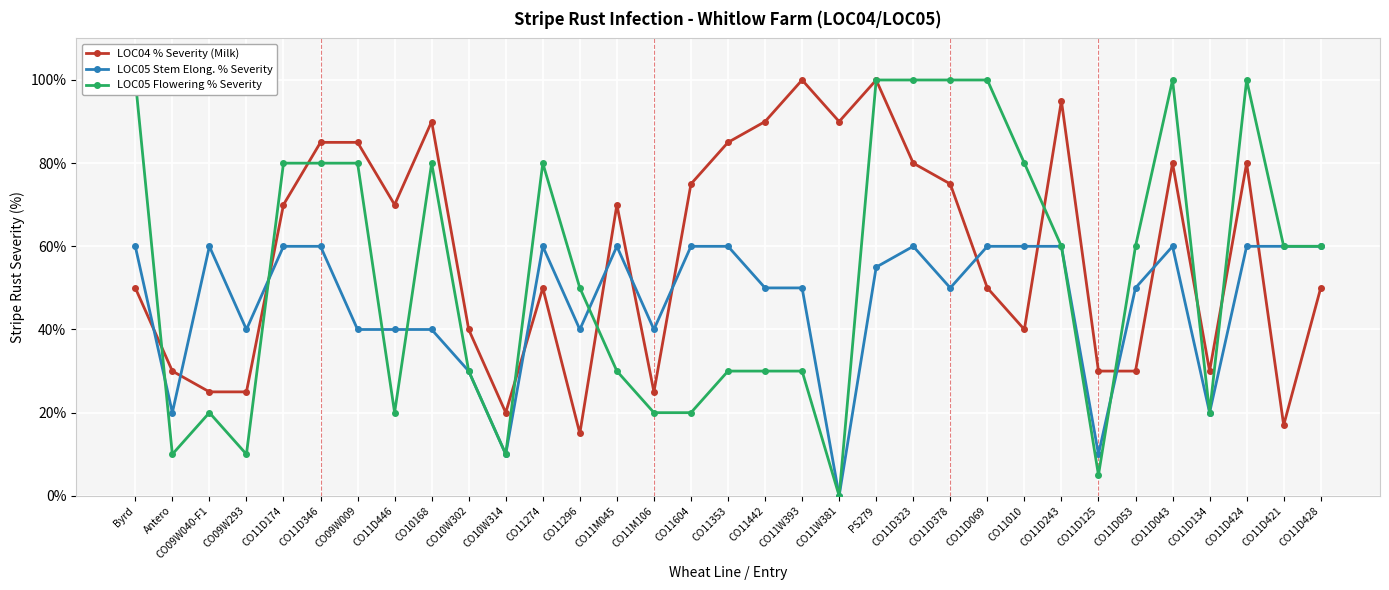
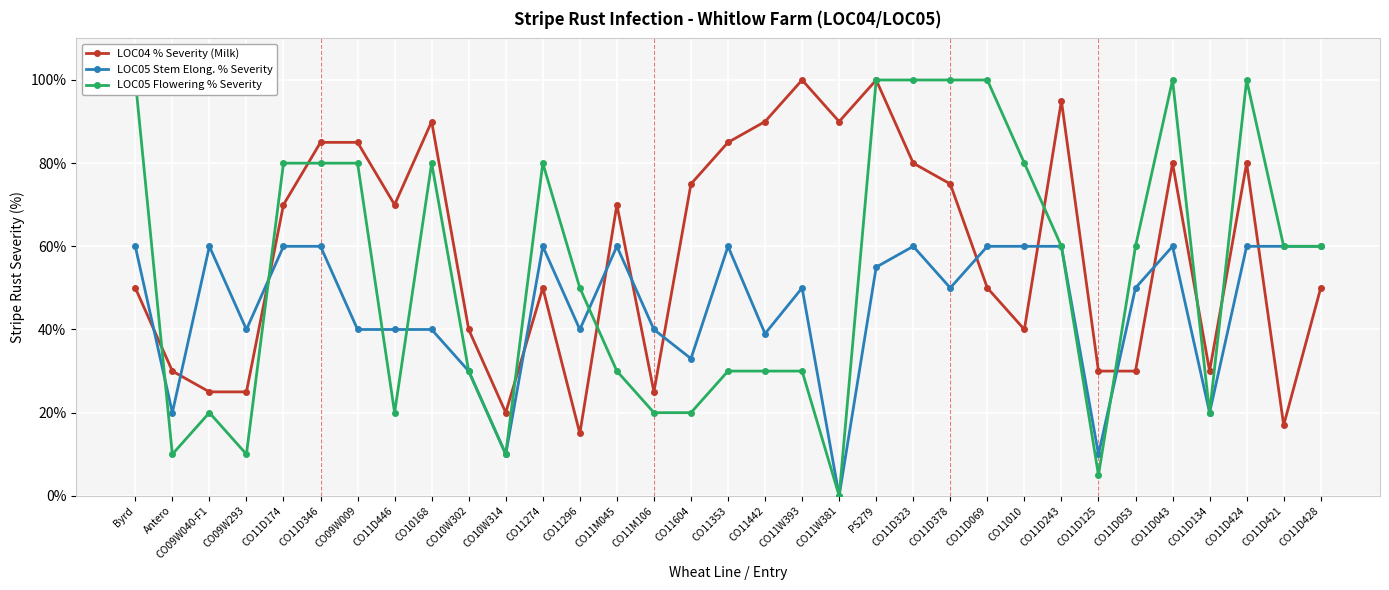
  {
    "LOC04 % Severity (Milk)": {
      "Byrd": "50%",
      "Antero": "30%",
      "CO09W040-F1": "25%",
      "CO09W293": "25%",
      "CO11D174": "70%",
      "CO11D346": "85%",
      "CO09W009": "85%",
      "CO11D446": "70%",
      "CO10168": "90%",
      "CO10W302": "40%",
      "CO10W314": "20%",
      "CO11274": "50%",
      "CO11296": "15%",
      "CO11M045": "70%",
      "CO11M106": "25%",
      "CO11604": "75%",
      "CO11353": "85%",
      "CO11442": "90%",
      "CO11W393": "100%",
      "CO11W381": "90%",
      "CO11D323": "80%",
      "CO11D378": "75%",
      "CO11D069": "50%",
      "CO11010": "40%",
      "CO11D243": "95%",
      "CO11D125": "30%",
      "CO11D053": "30%",
      "CO11D043": "80%",
      "CO11D134": "30%",
      "CO11D424": "80%",
      "CO11D421": "17%",
      "CO11D428": "50%"
    },
    "LOC05 Stem Elong. % Severity": {
      "Byrd": "60%",
      "Antero": "20%",
      "CO09W040-F1": "60%",
      "CO09W293": "40%",
      "CO11D174": "60%",
      "CO11D346": "60%",
      "CO09W009": "40%",
      "CO11D446": "40%",
      "CO10168": "40%",
      "CO11274": "60%",
      "CO11296": "40%",
      "CO11M045": "60%",
      "CO11M106": "40%",
-     "CO11604": "60%",
+     "CO11604": "33%",
      "CO11353": "60%",
-     "CO11442": "50%",
+     "CO11442": "39%",
      "CO11W393": "50%",
      "PS279": "55%",
      "CO11D323": "60%",
      "CO11D378": "50%",
      "CO11D069": "60%",
      "CO11010": "60%",
      "CO11D125": "10%",
      "CO11D053": "50%",
      "CO11D043": "60%",
      "CO11D424": "60%"
    },
    "LOC05 Flowering % Severity": {
      "Antero": "10%",
      "CO09W040-F1": "20%",
      "CO09W293": "10%",
      "CO11D174": "80%",
      "CO11D346": "80%",
      "CO09W009": "80%",
      "CO11D446": "20%",
      "CO10168": "80%",
      "CO11274": "80%",
      "CO11296": "50%",
      "CO11M045": "30%",
      "CO11M106": "20%",
      "CO11604": "20%",
      "CO11353": "30%",
      "CO11442": "30%",
      "CO11W393": "30%",
      "CO11D323": "100%",
      "CO11D378": "100%",
      "CO11D069": "100%",
      "CO11010": "80%",
      "CO11D125": "5%",
      "CO11D053": "60%",
      "CO11D043": "100%",
      "CO11D424": "100%"
    }
  }
